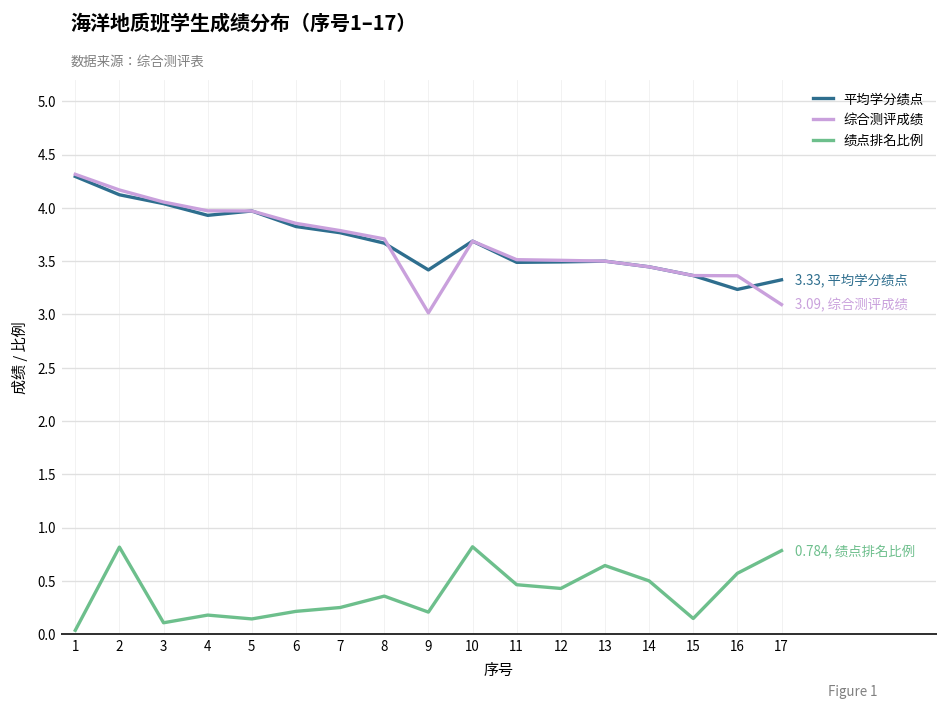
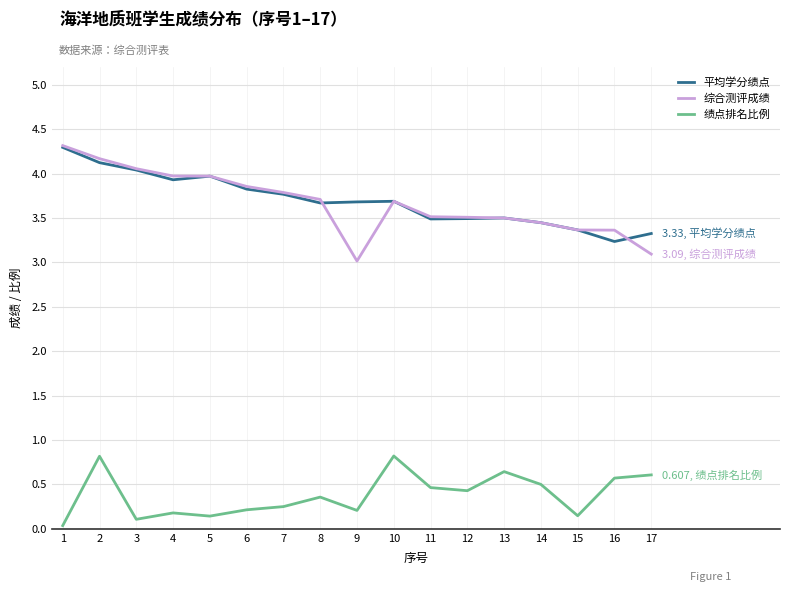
  {
    "平均学分绩点": {
      "2": "4.1",
      "4": "3.9",
      "6": "3.8",
      "8": "3.7",
-     "9": "3.4",
+     "9": "3.7",
      "16": "3.2"
    },
    "综合测评成绩": {
      "17": "3.09,"
    },
    "绩点排名比例": {
-     "17": "0.784,"
+     "17": "0.607,"
    }
  }
